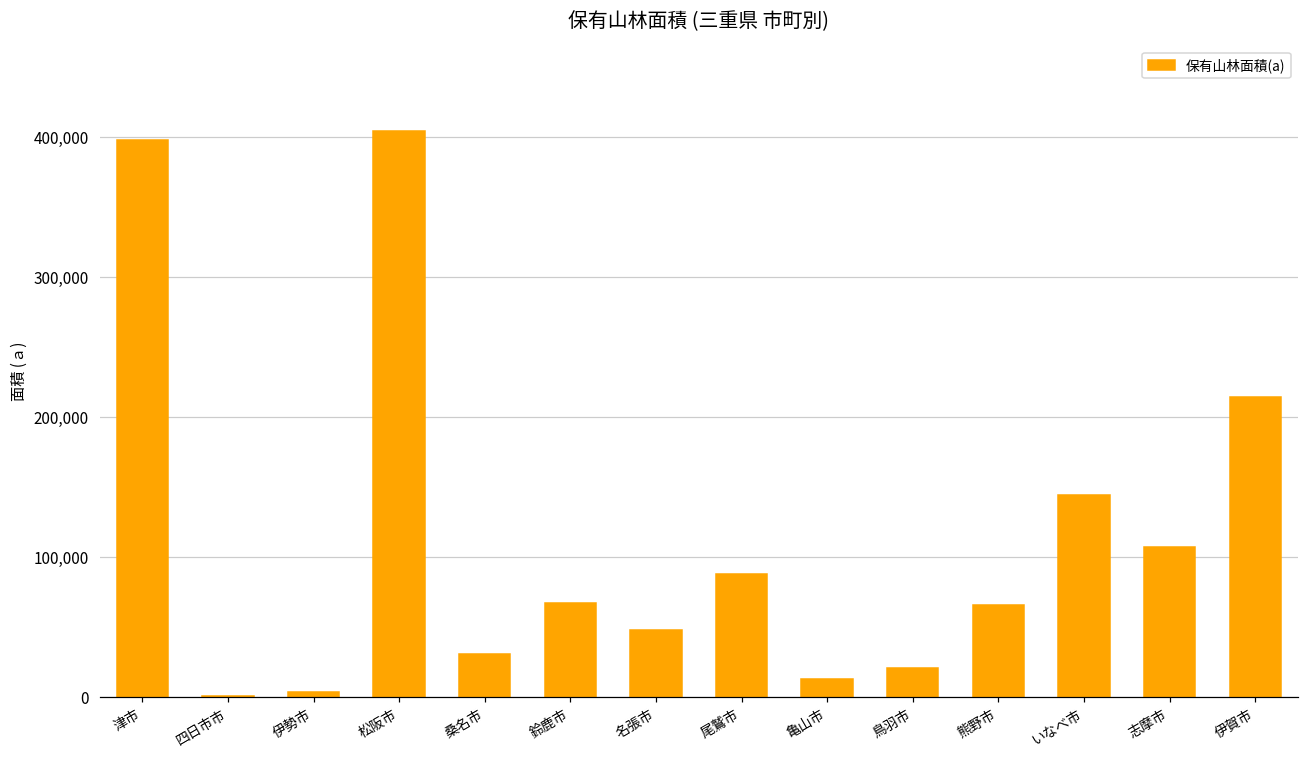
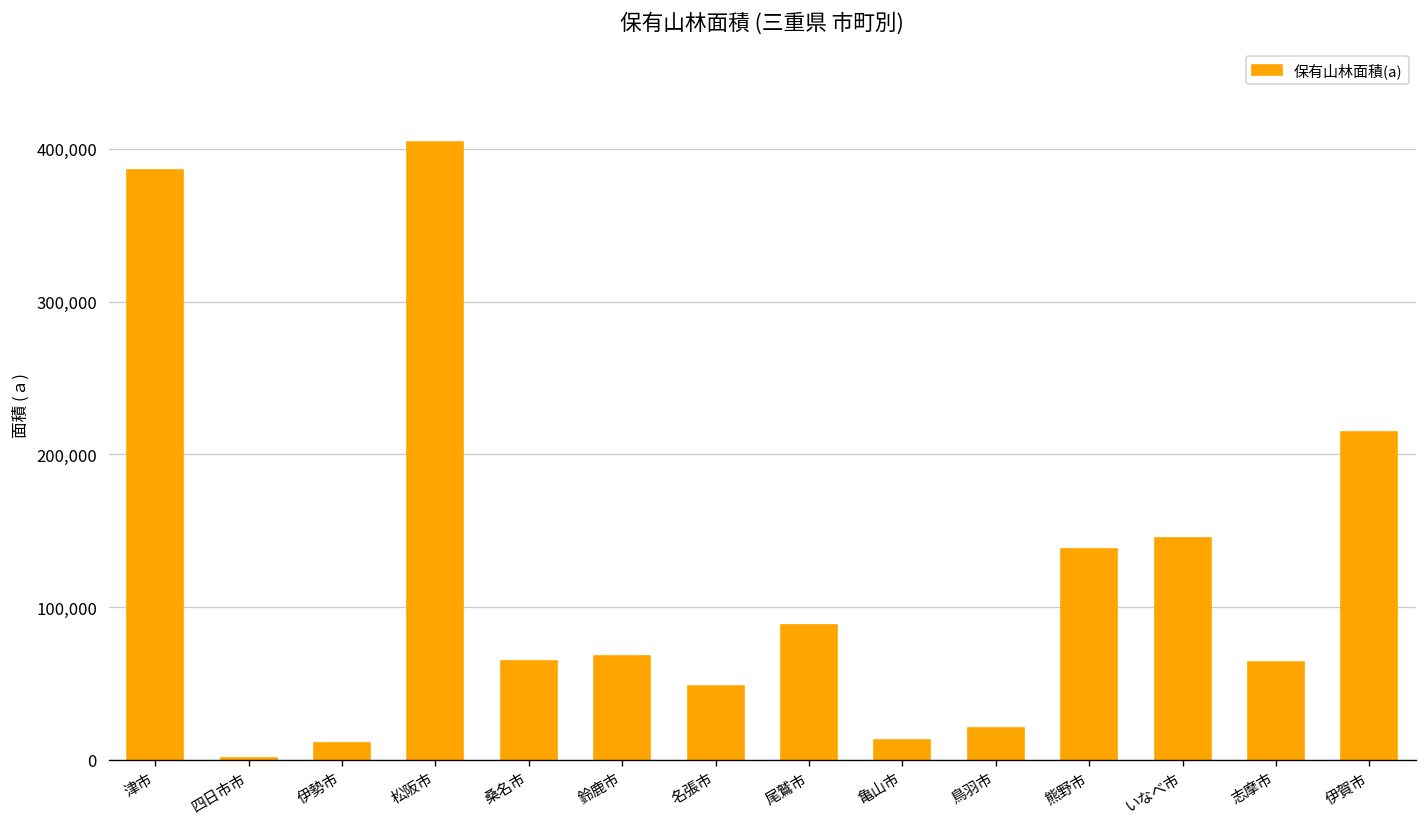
  {
-   "津市": "398,000",
-   "伊勢市": "4,000",
+   "津市": "386,000",
+   "伊勢市": "11,000",
    "松阪市": "405,000",
-   "桑名市": "31,000",
+   "桑名市": "64,000",
    "鈴鹿市": "68,000",
    "名張市": "48,000",
    "尾鷲市": "88,000",
    "亀山市": "13,000",
    "鳥羽市": "21,000",
-   "熊野市": "66,000",
+   "熊野市": "138,000",
    "いなべ市": "145,000",
-   "志摩市": "108,000",
+   "志摩市": "64,000",
    "伊賀市": "215,000"
  }
